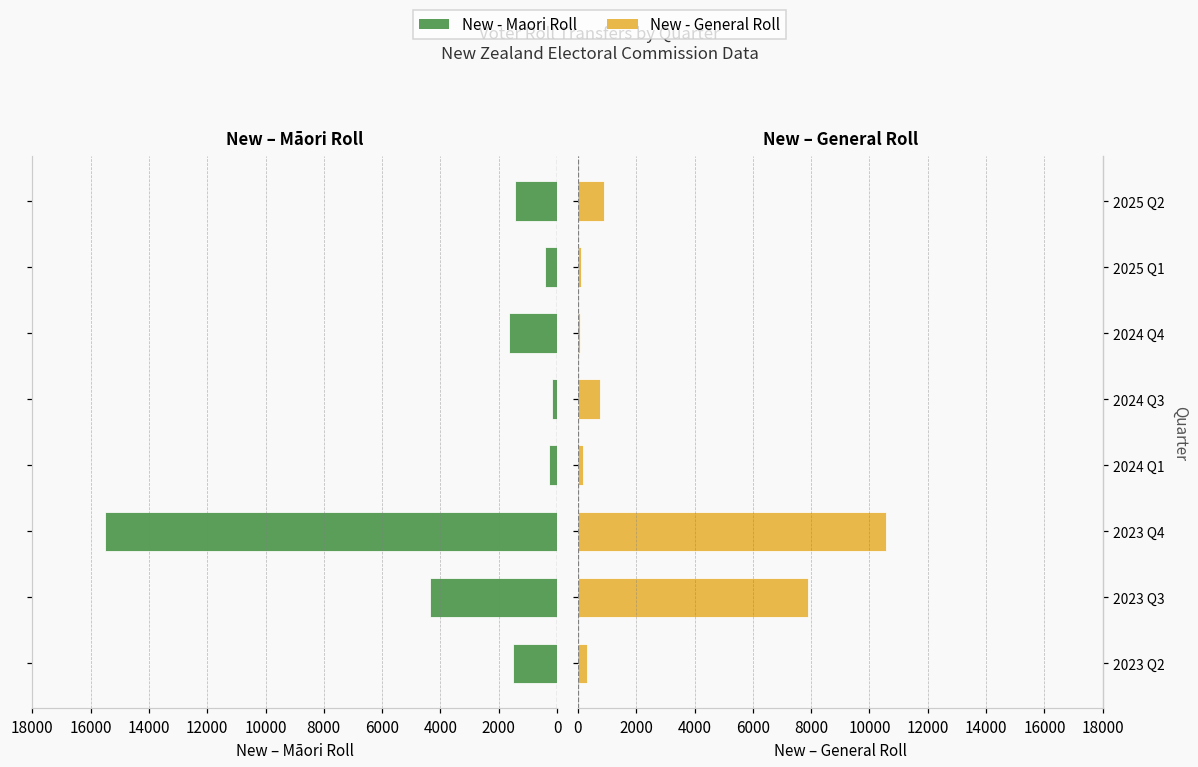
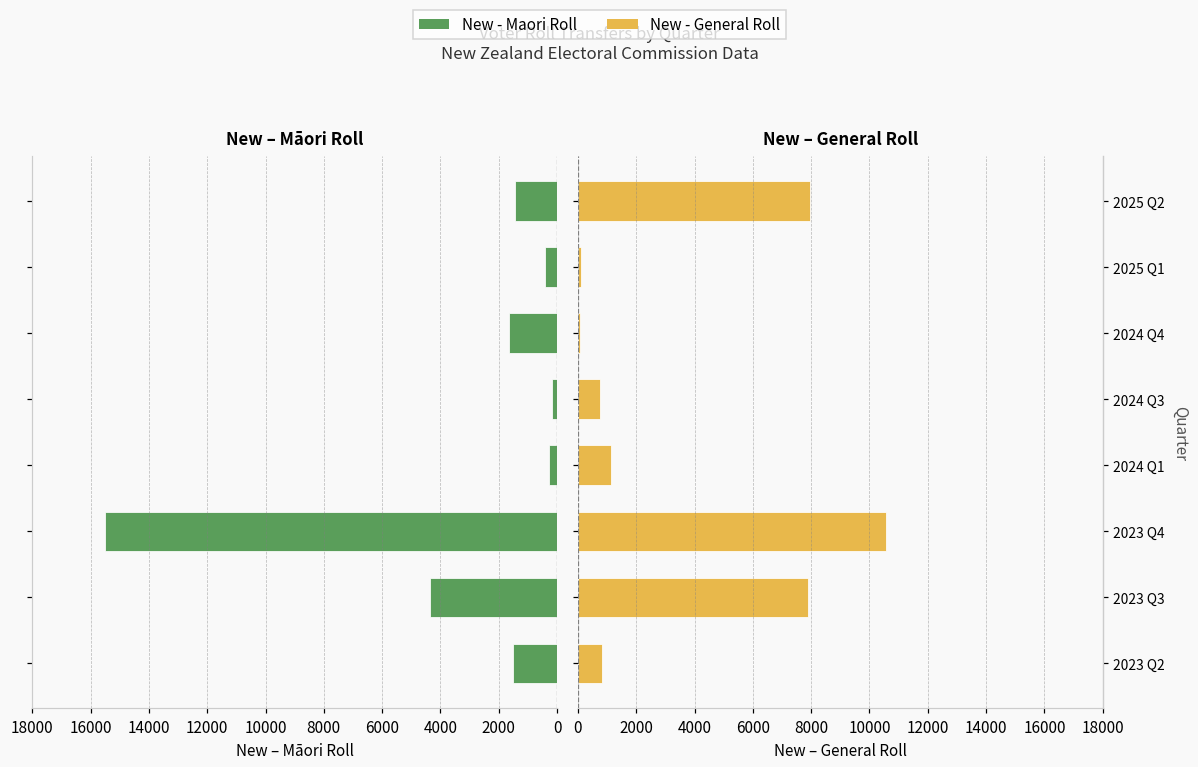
  {
    "New – General Roll": {
-     "2025 Q2": 900,
+     "2025 Q2": 8000,
      "2025 Q1": 100,
      "2024 Q3": 800,
-     "2024 Q1": 200,
+     "2024 Q1": 1100,
      "2023 Q4": 10600,
      "2023 Q3": 7900,
-     "2023 Q2": 300
+     "2023 Q2": 800
    }
  }
